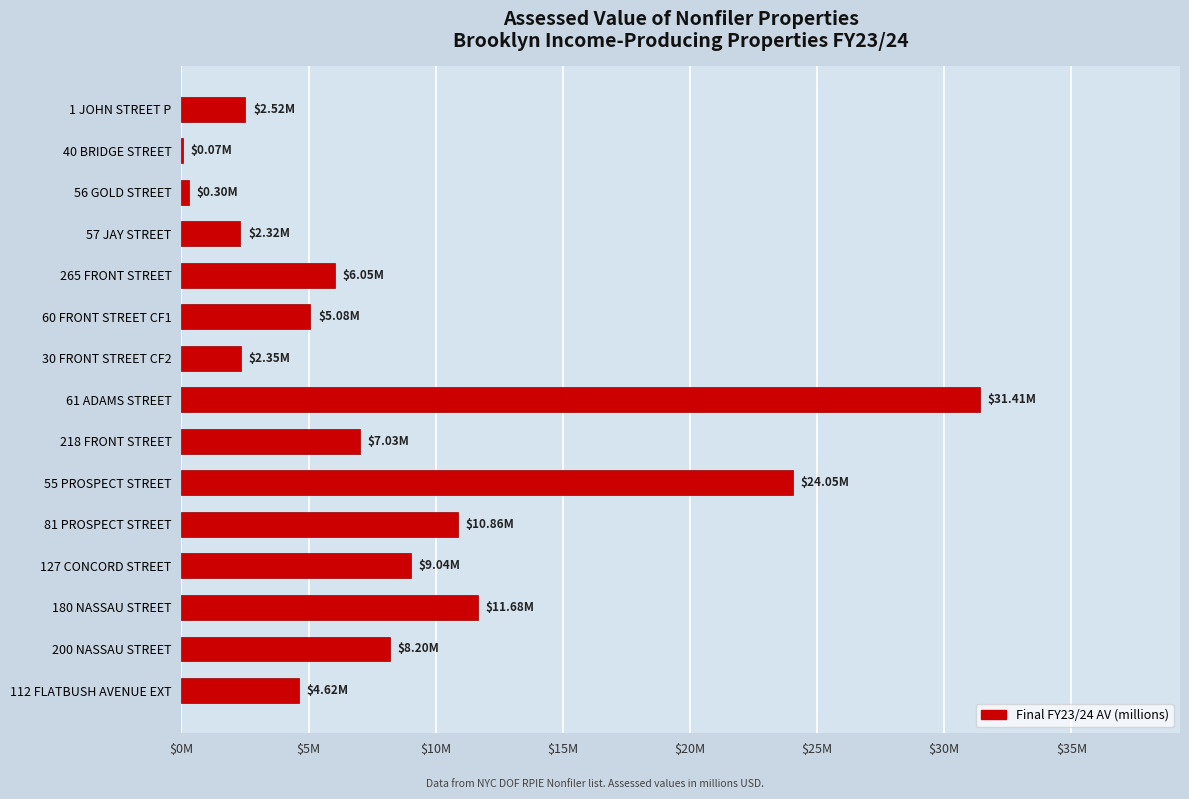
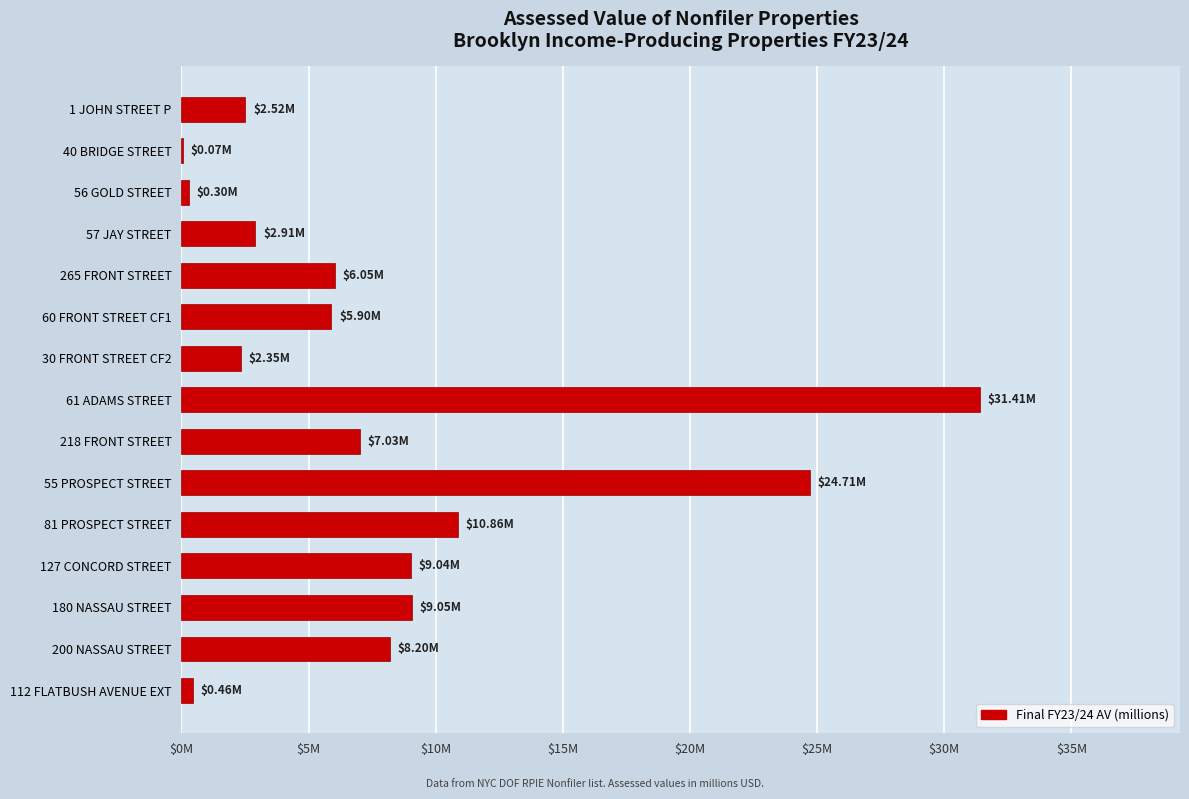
  {
    "1 JOHN STREET P": "$2.52M",
    "40 BRIDGE STREET": "$0.07M",
    "56 GOLD STREET": "$0.30M",
-   "57 JAY STREET": "$2.32M",
+   "57 JAY STREET": "$2.91M",
    "265 FRONT STREET": "$6.05M",
-   "60 FRONT STREET CF1": "$5.08M",
+   "60 FRONT STREET CF1": "$5.90M",
    "30 FRONT STREET CF2": "$2.35M",
    "61 ADAMS STREET": "$31.41M",
    "218 FRONT STREET": "$7.03M",
-   "55 PROSPECT STREET": "$24.05M",
+   "55 PROSPECT STREET": "$24.71M",
    "81 PROSPECT STREET": "$10.86M",
    "127 CONCORD STREET": "$9.04M",
-   "180 NASSAU STREET": "$11.68M",
+   "180 NASSAU STREET": "$9.05M",
    "200 NASSAU STREET": "$8.20M",
-   "112 FLATBUSH AVENUE EXT": "$4.62M"
+   "112 FLATBUSH AVENUE EXT": "$0.46M"
  }
